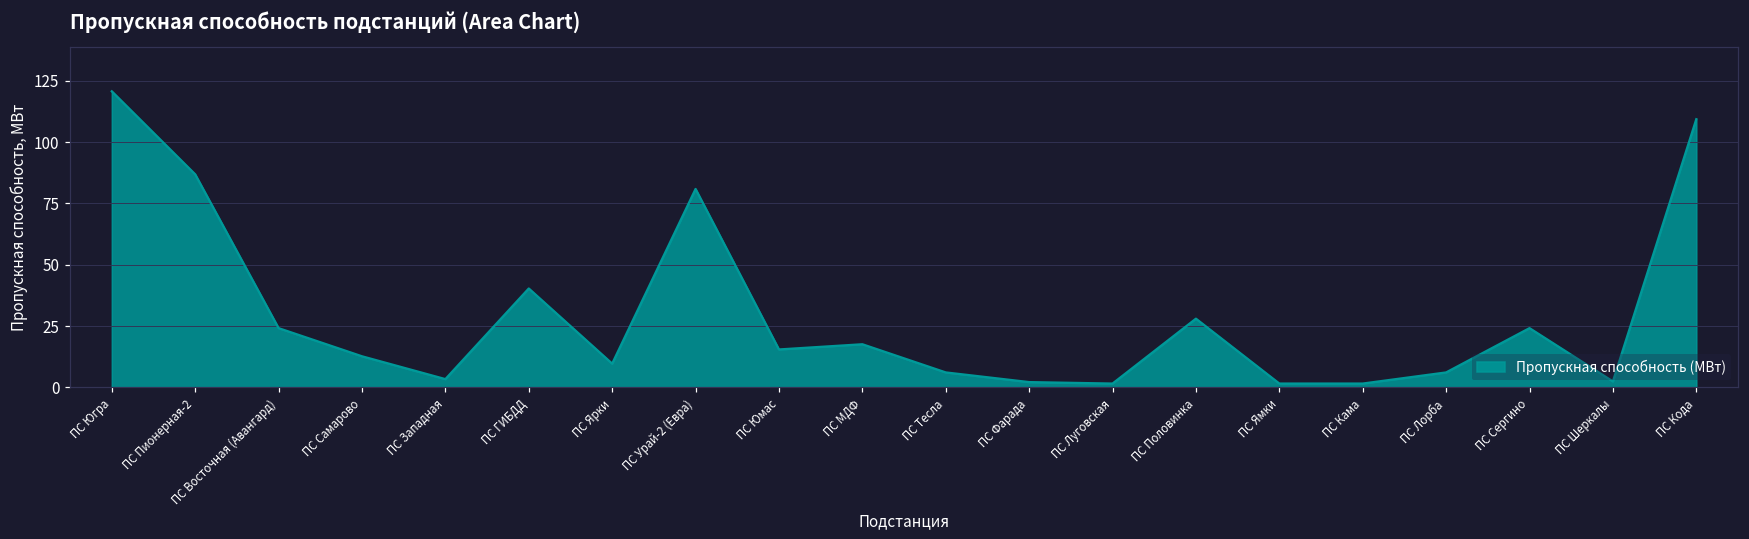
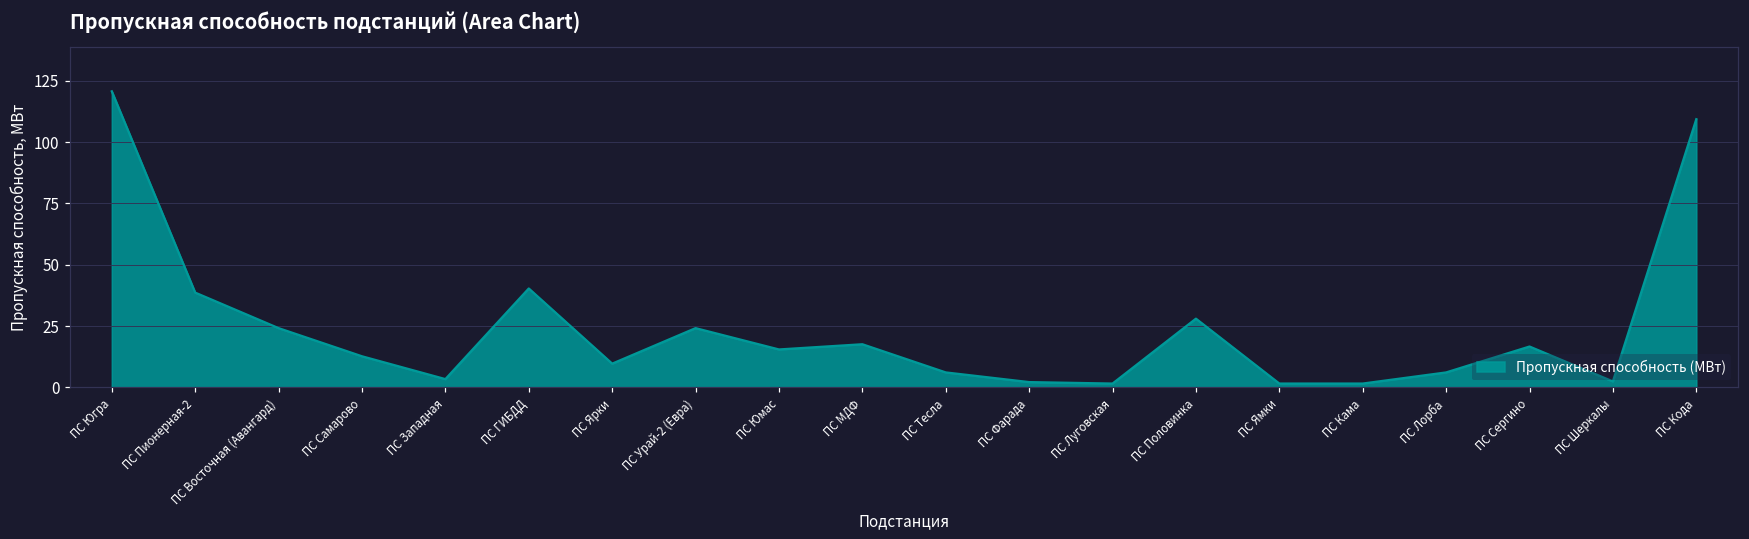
  {
    "ПС Югра": 121,
-   "ПС Пионерная-2": 87,
+   "ПС Пионерная-2": 39,
    "ПС Восточная (Авангард)": 24,
    "ПС Самарово": 13,
    "ПС Западная": 3,
    "ПС ГИБДД": 40,
    "ПС Ярки": 10,
-   "ПС Урай-2 (Евра)": 81,
+   "ПС Урай-2 (Евра)": 24,
    "ПС Юмас": 15,
    "ПС МДФ": 18,
    "ПС Тесла": 6,
    "ПС Фарада": 2,
    "ПС Луговская": 2,
    "ПС Половинка": 28,
    "ПС Ямки": 2,
    "ПС Кама": 2,
    "ПС Лорба": 6,
-   "ПС Сергино": 24,
+   "ПС Сергино": 17,
    "ПС Шеркалы": 2,
    "ПС Кода": 109
  }
